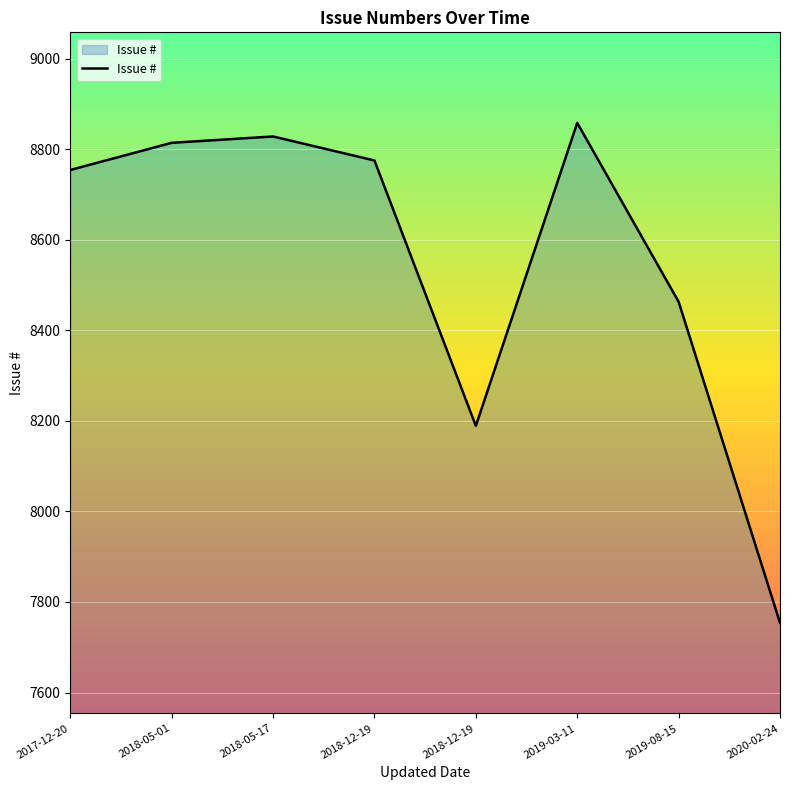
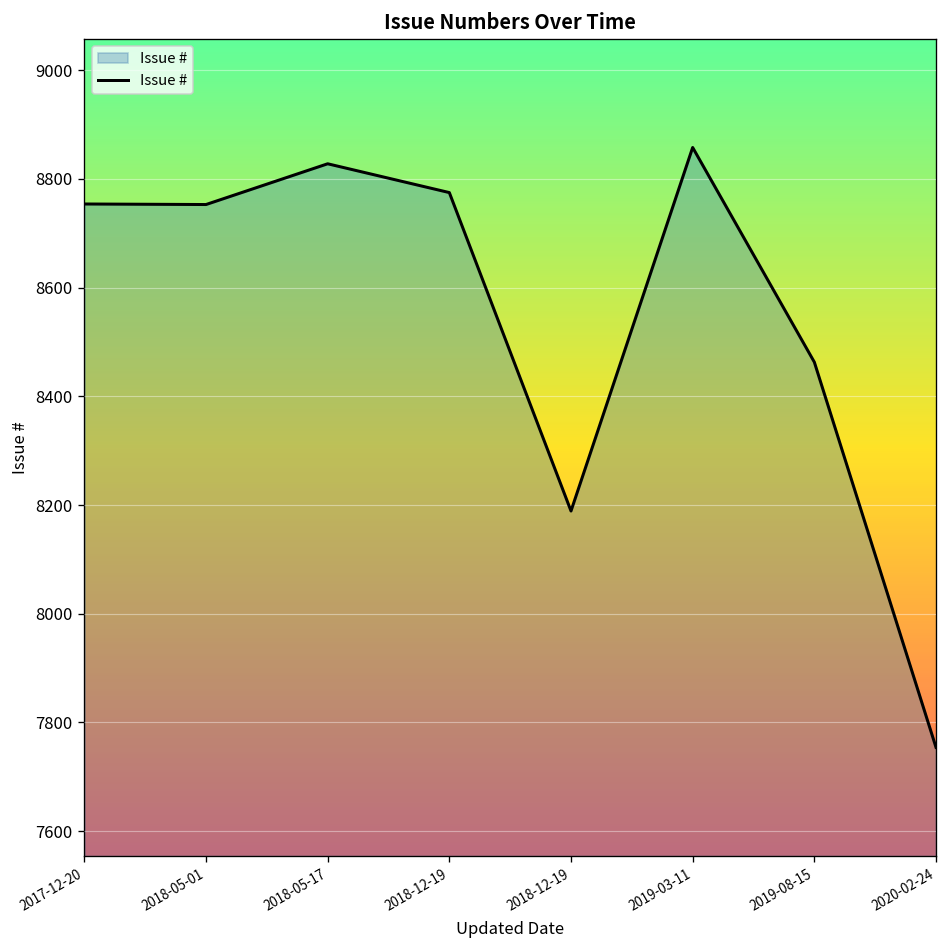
  {
    "2017-12-20": 8750,
-   "2018-05-01": 8810,
+   "2018-05-01": 8750,
    "2018-05-17": 8830,
    "2019-03-11": 8860,
    "2019-08-15": 8460,
    "2020-02-24": 7750
  }
